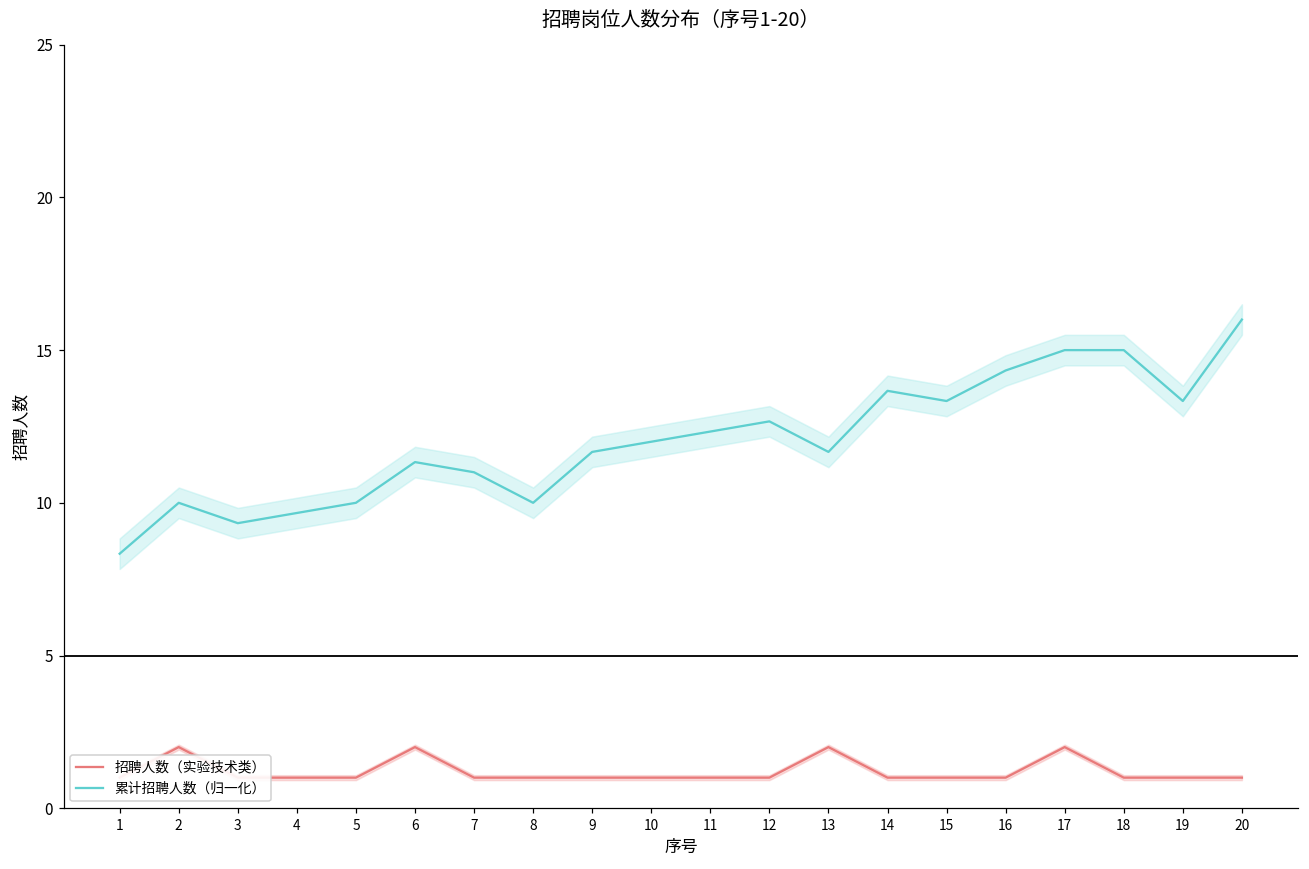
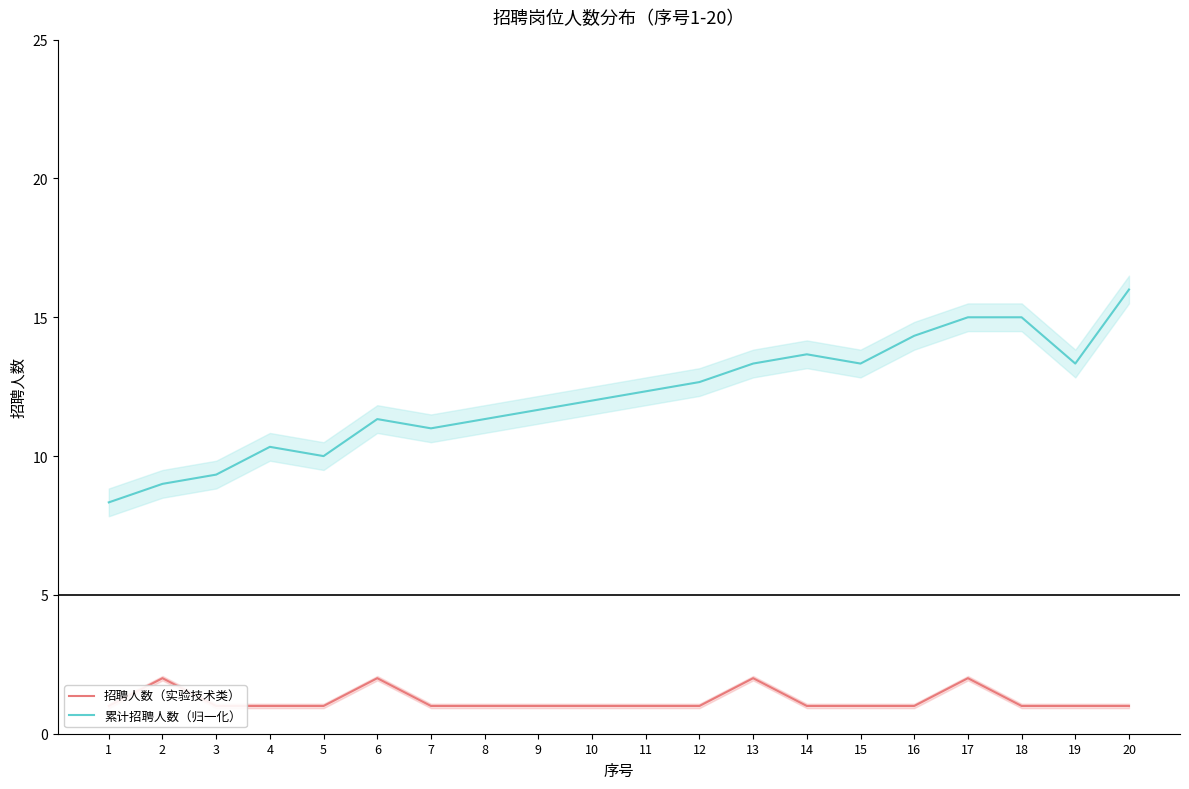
  {
    "累计招聘人数（归一化）": {
      "1": 8.3,
-     "2": 10.0,
+     "2": 9.0,
      "3": 9.3,
-     "4": 9.7,
+     "4": 10.3,
      "5": 10.0,
      "6": 11.3,
      "7": 11.0,
-     "8": 10.0,
+     "8": 11.3,
      "9": 11.7,
      "10": 12.0,
      "11": 12.3,
      "12": 12.7,
-     "13": 11.7,
+     "13": 13.3,
      "14": 13.7,
      "15": 13.3,
      "16": 14.3,
      "17": 15.0,
      "18": 15.0,
      "19": 13.3,
      "20": 16.0
    }
  }
